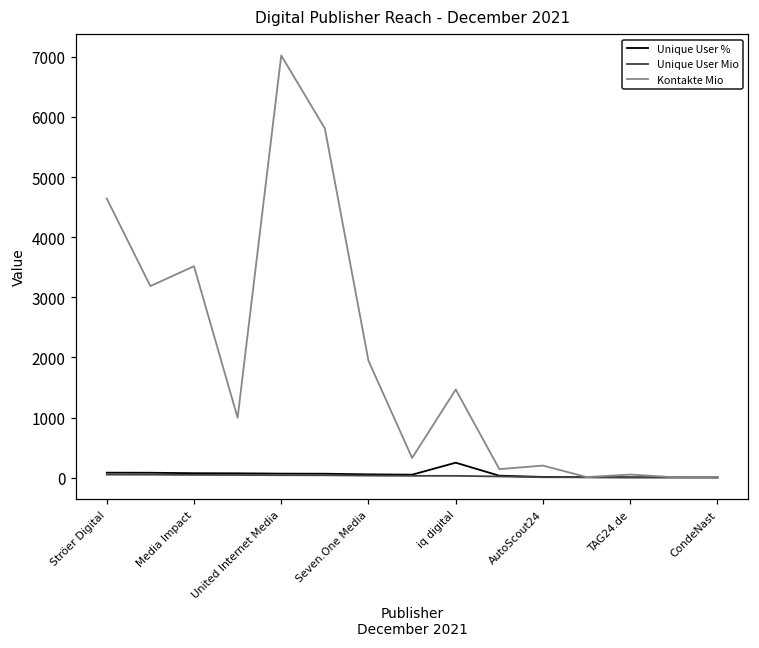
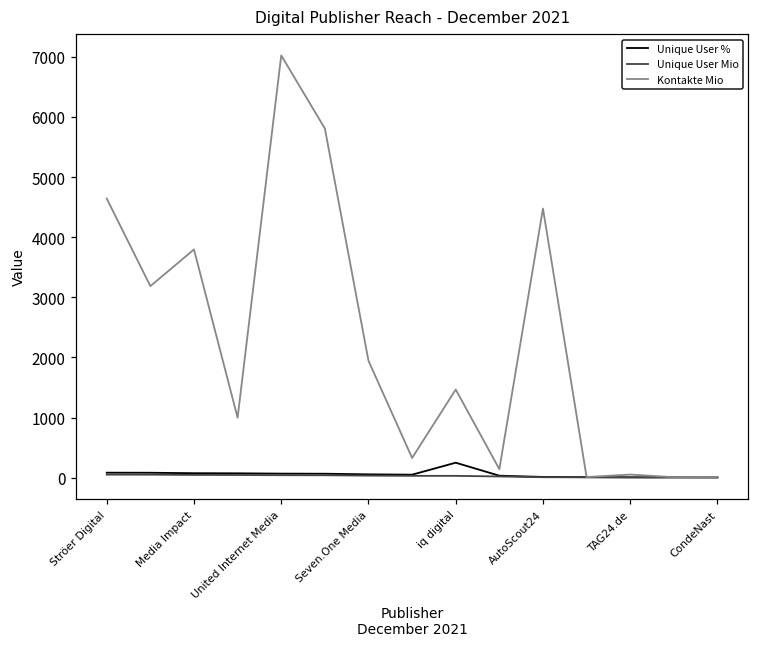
  {
    "Unique User %": {
      "iq digital": 200
    },
    "Unique User Mio": {
      "iq digital": 0
    },
    "Kontakte Mio": {
      "Ströer Digital": 4600,
-     "Media Impact": 3500,
+     "Media Impact": 3800,
      "United Internet Media": 7000,
      "Seven.One Media": 1900,
      "iq digital": 1500,
-     "AutoScout24": 200
+     "AutoScout24": 4500
    }
  }
